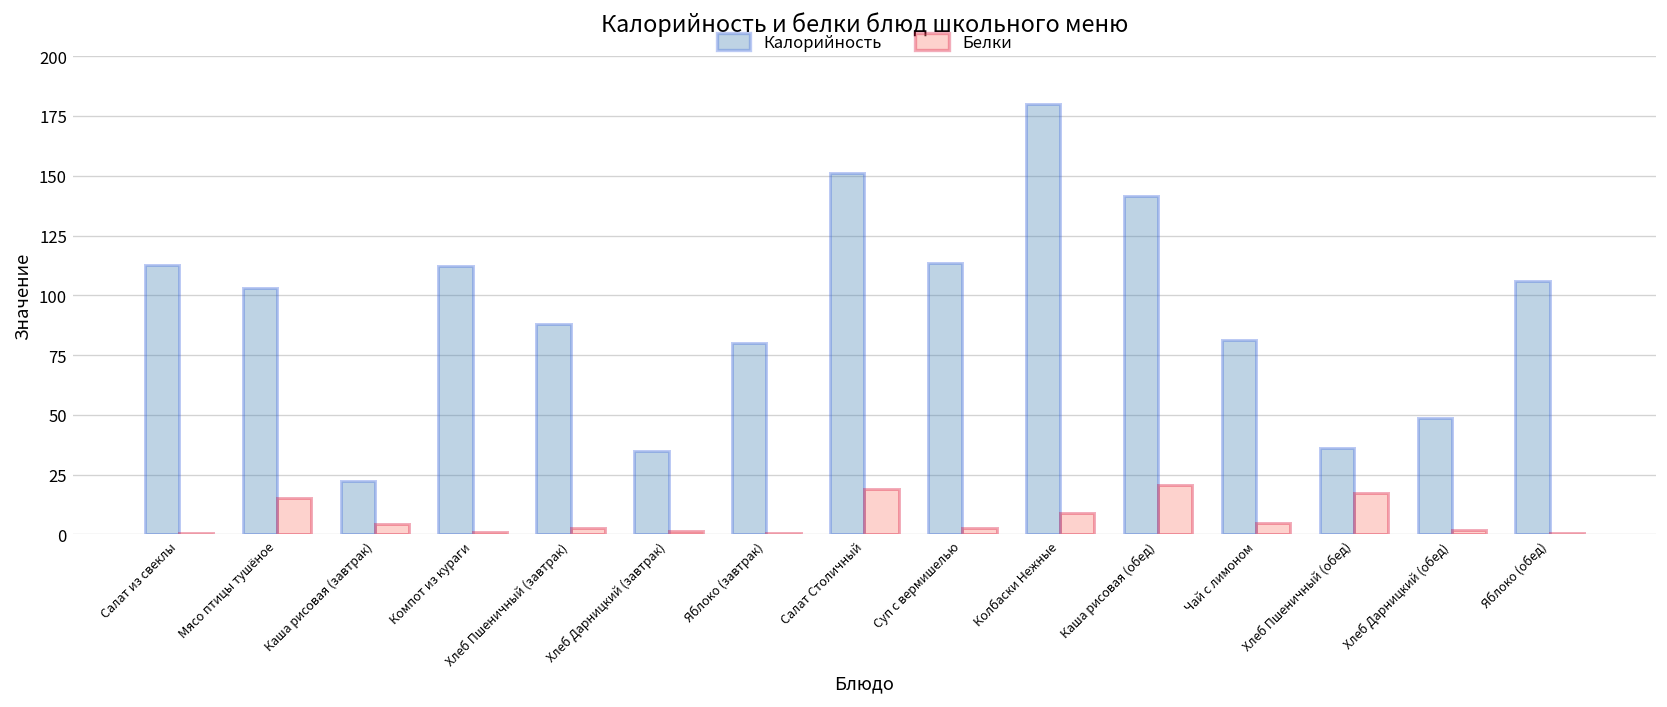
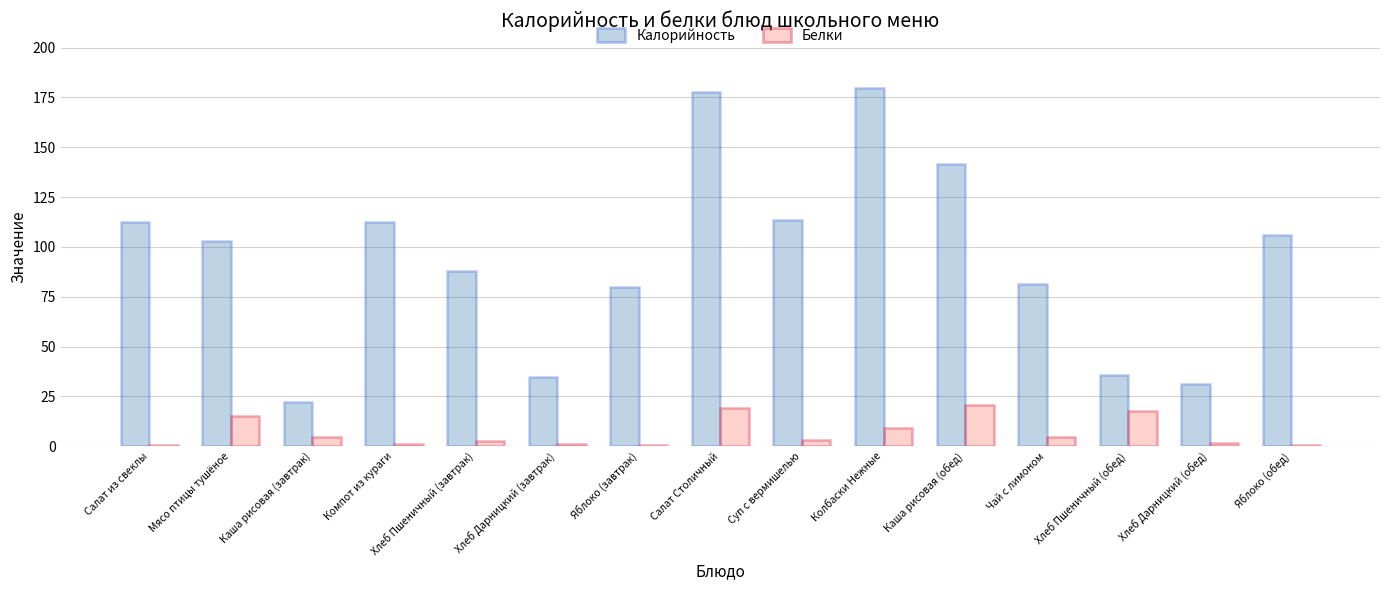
  {
    "Калорийность": {
      "Салат из свеклы": 113,
      "Мясо птицы тушёное": 103,
      "Каша рисовая (завтрак)": 22,
      "Компот из кураги": 112,
      "Хлеб Пшеничный (завтрак)": 88,
      "Хлеб Дарницкий (завтрак)": 35,
      "Яблоко (завтрак)": 80,
-     "Салат Столичный": 151,
+     "Салат Столичный": 178,
      "Суп с вермишелью": 113,
      "Колбаски Нежные": 180,
      "Каша рисовая (обед)": 142,
      "Чай с лимоном": 82,
      "Хлеб Пшеничный (обед)": 36,
-     "Хлеб Дарницкий (обед)": 49,
+     "Хлеб Дарницкий (обед)": 31,
      "Яблоко (обед)": 106
    },
    "Белки": {
      "Мясо птицы тушёное": 15,
      "Каша рисовая (завтрак)": 4,
      "Хлеб Пшеничный (завтрак)": 3,
      "Хлеб Дарницкий (завтрак)": 1,
      "Салат Столичный": 19,
      "Суп с вермишелью": 3,
      "Колбаски Нежные": 9,
      "Каша рисовая (обед)": 21,
      "Чай с лимоном": 5,
      "Хлеб Пшеничный (обед)": 17,
      "Хлеб Дарницкий (обед)": 2
    }
  }
